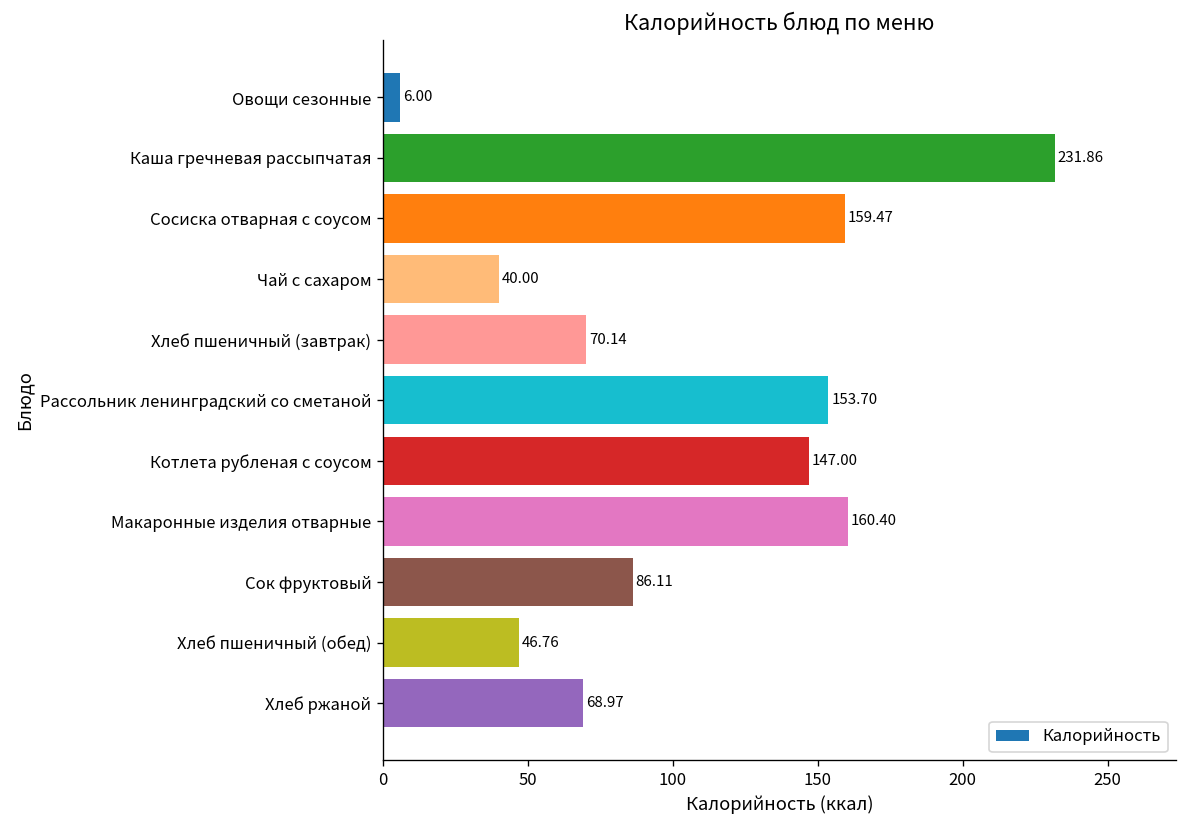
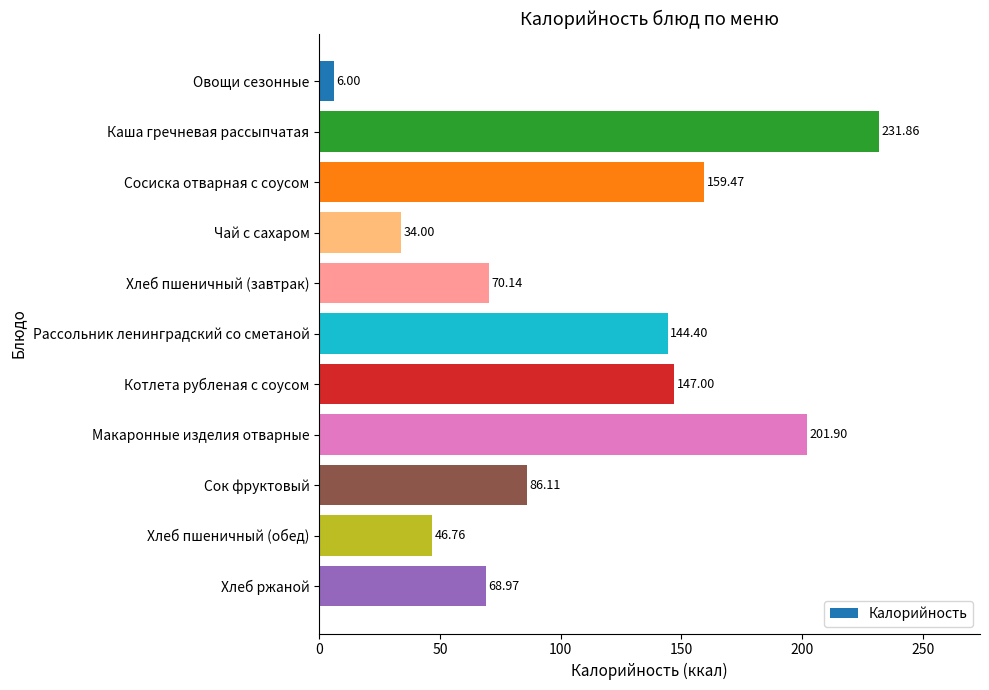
  {
    "Овощи сезонные": 6.00,
    "Каша гречневая рассыпчатая": 231.86,
    "Сосиска отварная с соусом": 159.47,
-   "Чай с сахаром": 40.00,
+   "Чай с сахаром": 34.00,
    "Хлеб пшеничный (завтрак)": 70.14,
-   "Рассольник ленинградский со сметаной": 153.70,
+   "Рассольник ленинградский со сметаной": 144.40,
    "Котлета рубленая с соусом": 147.00,
-   "Макаронные изделия отварные": 160.40,
+   "Макаронные изделия отварные": 201.90,
    "Сок фруктовый": 86.11,
    "Хлеб пшеничный (обед)": 46.76,
    "Хлеб ржаной": 68.97
  }
